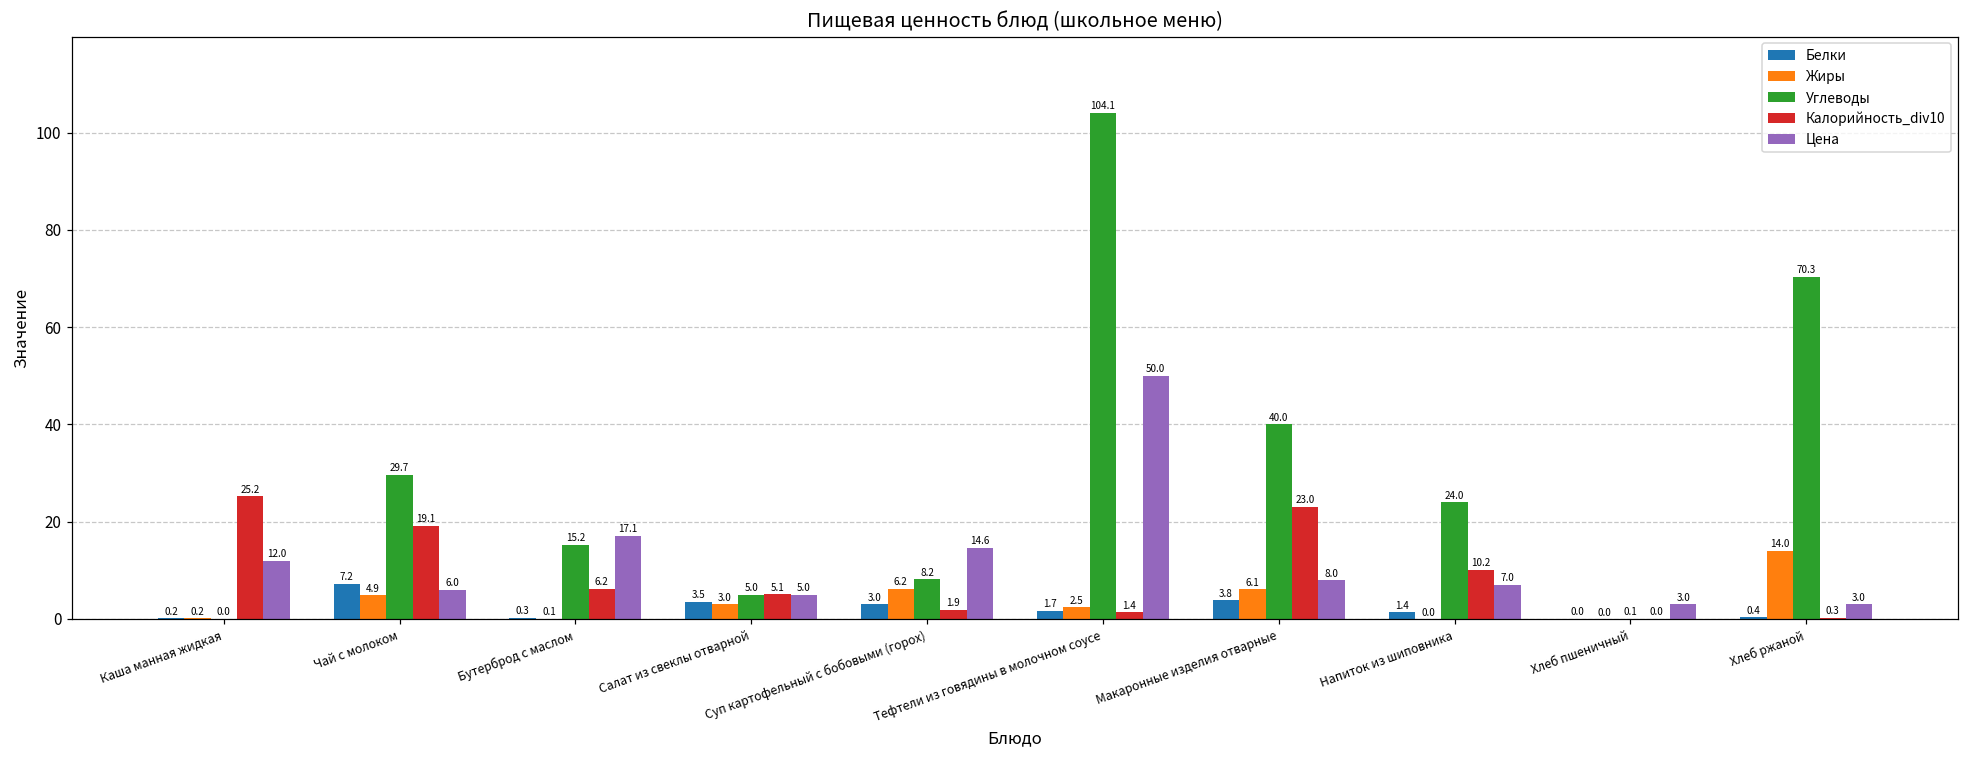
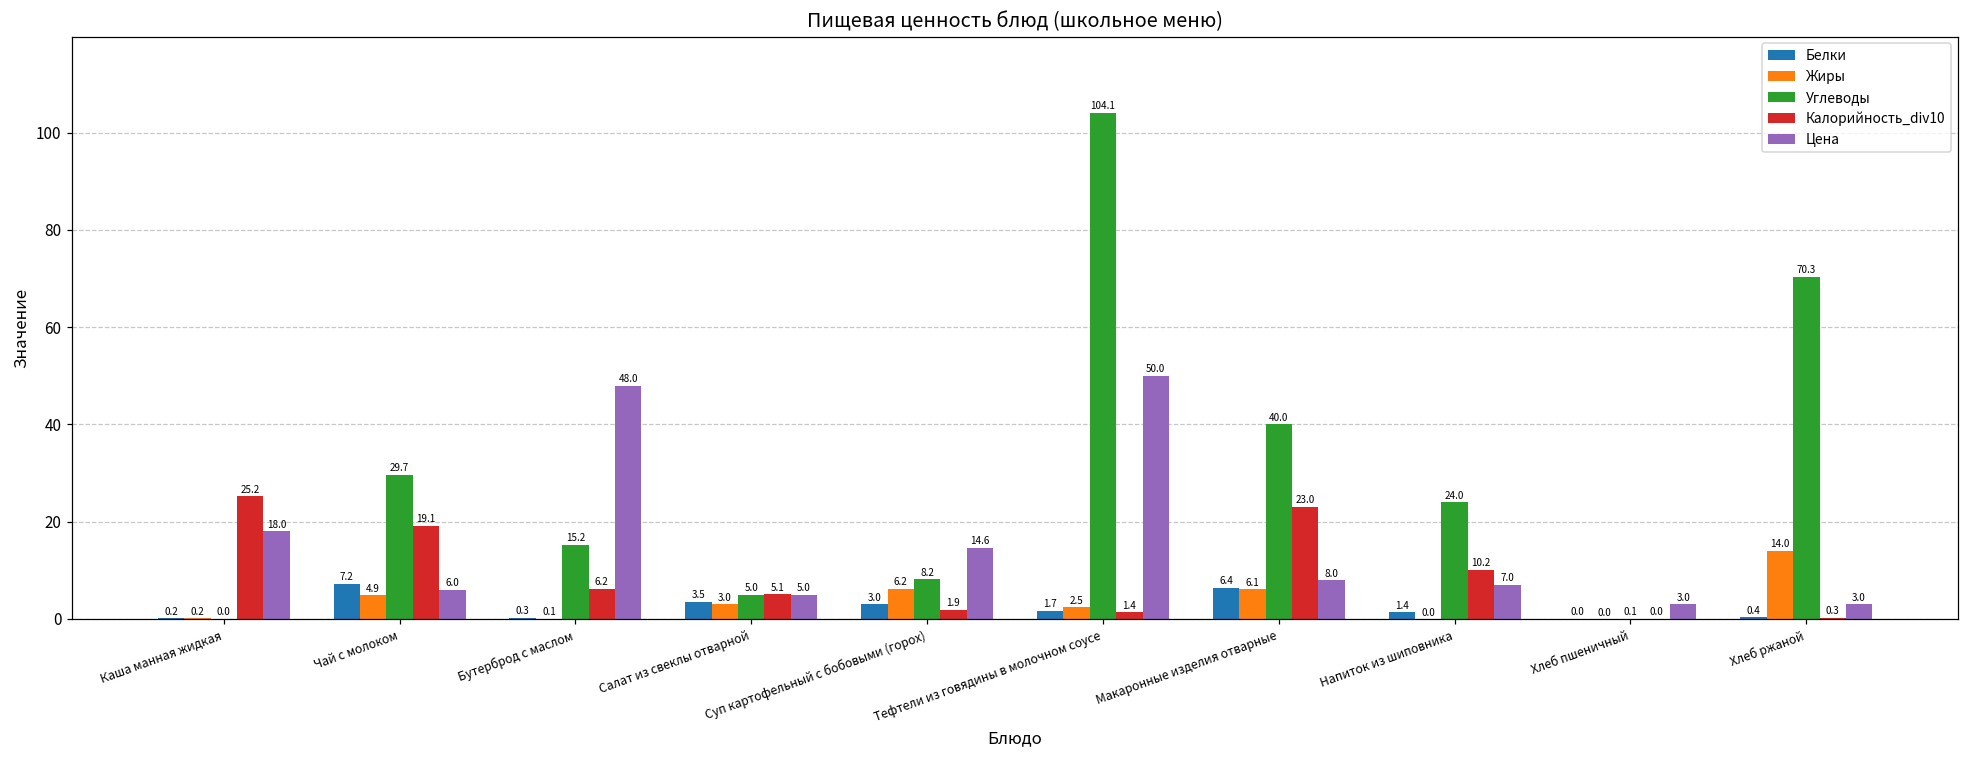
  {
    "Белки": {
      "Каша манная жидкая": 0.2,
      "Чай с молоком": 7.2,
      "Бутерброд с маслом": 0.3,
      "Салат из свеклы отварной": 3.5,
      "Суп картофельный с бобовыми (горох)": 3.0,
      "Тефтели из говядины в молочном соусе": 1.7,
-     "Макаронные изделия отварные": 3.8,
+     "Макаронные изделия отварные": 6.4,
      "Напиток из шиповника": 1.4,
      "Хлеб пшеничный": 0.0,
      "Хлеб ржаной": 0.4
    },
    "Жиры": {
      "Каша манная жидкая": 0.2,
      "Чай с молоком": 4.9,
      "Бутерброд с маслом": 0.1,
      "Салат из свеклы отварной": 3.0,
      "Суп картофельный с бобовыми (горох)": 6.2,
      "Тефтели из говядины в молочном соусе": 2.5,
      "Макаронные изделия отварные": 6.1,
      "Напиток из шиповника": 0.0,
      "Хлеб пшеничный": 0.0,
      "Хлеб ржаной": 14.0
    },
    "Углеводы": {
      "Каша манная жидкая": 0.0,
      "Чай с молоком": 29.7,
      "Бутерброд с маслом": 15.2,
      "Салат из свеклы отварной": 5.0,
      "Суп картофельный с бобовыми (горох)": 8.2,
      "Тефтели из говядины в молочном соусе": 104.1,
      "Макаронные изделия отварные": 40.0,
      "Напиток из шиповника": 24.0,
      "Хлеб пшеничный": 0.1,
      "Хлеб ржаной": 70.3
    },
    "Калорийность_div10": {
      "Каша манная жидкая": 25.2,
      "Чай с молоком": 19.1,
      "Бутерброд с маслом": 6.2,
      "Салат из свеклы отварной": 5.1,
      "Суп картофельный с бобовыми (горох)": 1.9,
      "Тефтели из говядины в молочном соусе": 1.4,
      "Макаронные изделия отварные": 23.0,
      "Напиток из шиповника": 10.2,
      "Хлеб пшеничный": 0.0,
      "Хлеб ржаной": 0.3
    },
    "Цена": {
-     "Каша манная жидкая": 12.0,
+     "Каша манная жидкая": 18.0,
      "Чай с молоком": 6.0,
-     "Бутерброд с маслом": 17.1,
+     "Бутерброд с маслом": 48.0,
      "Салат из свеклы отварной": 5.0,
      "Суп картофельный с бобовыми (горох)": 14.6,
      "Тефтели из говядины в молочном соусе": 50.0,
      "Макаронные изделия отварные": 8.0,
      "Напиток из шиповника": 7.0,
      "Хлеб пшеничный": 3.0,
      "Хлеб ржаной": 3.0
    }
  }
